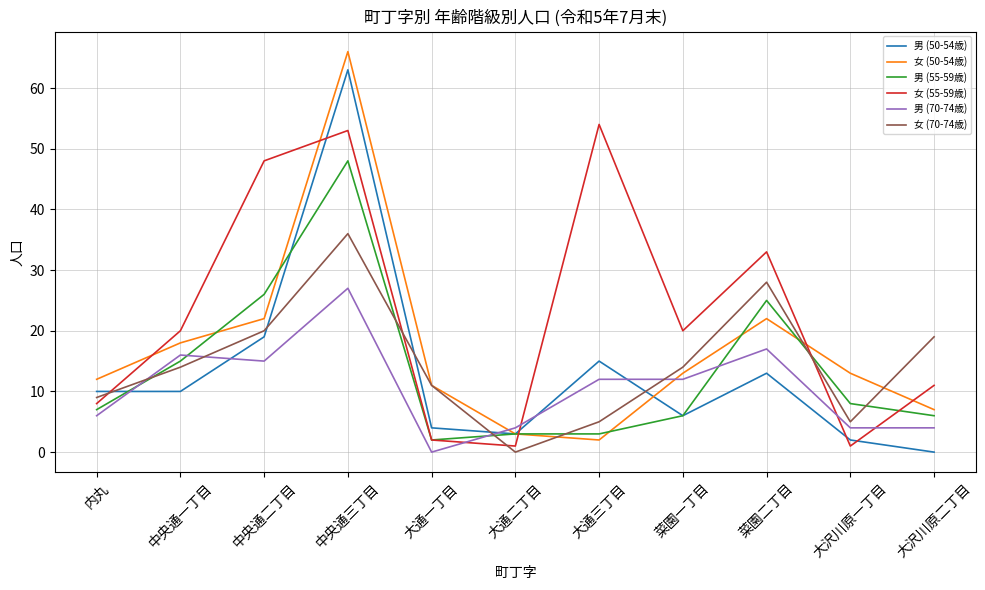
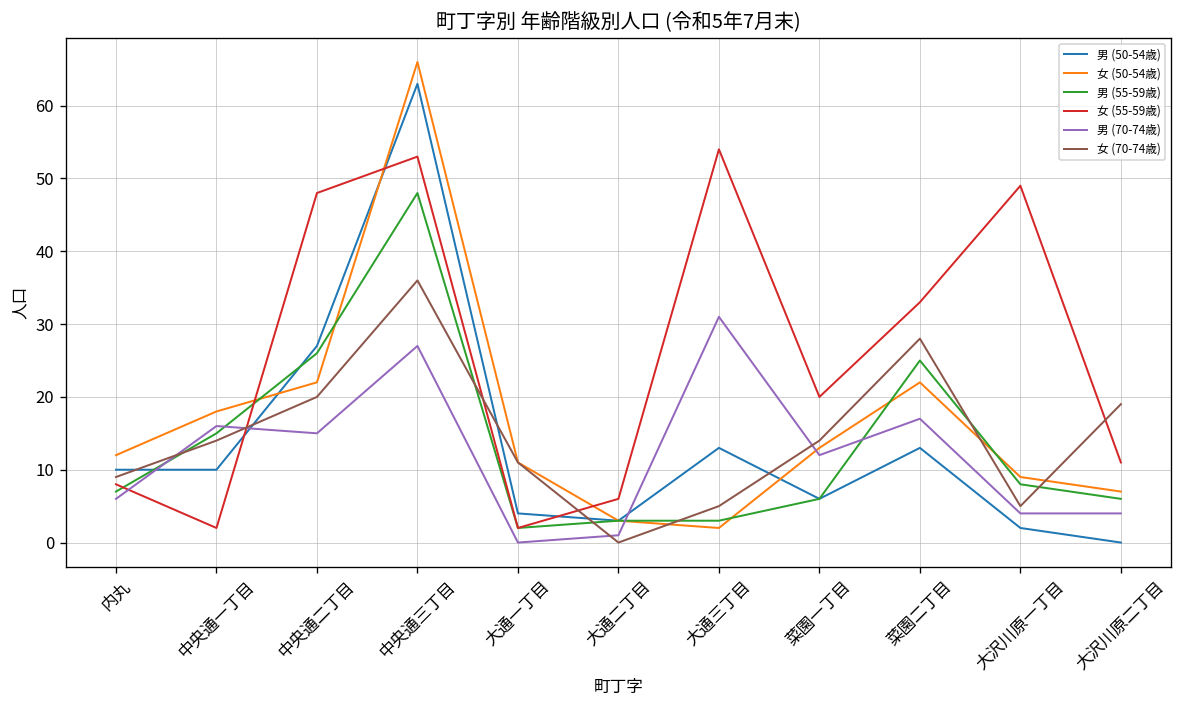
  {
    "男 (50-54歳)": {
      "内丸": 10,
      "中央通一丁目": 10,
-     "中央通二丁目": 19,
+     "中央通二丁目": 27,
      "中央通三丁目": 63,
      "大通一丁目": 4,
-     "大通三丁目": 15,
+     "大通三丁目": 13,
      "菜園二丁目": 13,
      "大沢川原一丁目": 2,
      "大沢川原二丁目": 0
    },
    "女 (50-54歳)": {
      "内丸": 12,
      "中央通一丁目": 18,
      "中央通二丁目": 22,
      "中央通三丁目": 66,
      "大通三丁目": 2,
      "菜園一丁目": 13,
      "菜園二丁目": 22,
-     "大沢川原一丁目": 13,
+     "大沢川原一丁目": 9,
      "大沢川原二丁目": 7
    },
    "男 (55-59歳)": {
      "内丸": 7,
      "中央通一丁目": 15,
      "中央通二丁目": 26,
      "中央通三丁目": 48,
      "大通三丁目": 3,
      "菜園二丁目": 25,
      "大沢川原一丁目": 8,
      "大沢川原二丁目": 6
    },
    "女 (55-59歳)": {
      "内丸": 8,
-     "中央通一丁目": 20,
+     "中央通一丁目": 2,
      "中央通二丁目": 48,
      "中央通三丁目": 53,
-     "大通二丁目": 1,
+     "大通二丁目": 6,
      "大通三丁目": 54,
      "菜園一丁目": 20,
      "菜園二丁目": 33,
-     "大沢川原一丁目": 1,
+     "大沢川原一丁目": 49,
      "大沢川原二丁目": 11
    },
    "男 (70-74歳)": {
      "内丸": 6,
      "中央通一丁目": 16,
      "中央通二丁目": 15,
      "中央通三丁目": 27,
      "大通一丁目": 0,
-     "大通二丁目": 4,
-     "大通三丁目": 12,
+     "大通二丁目": 1,
+     "大通三丁目": 31,
      "菜園一丁目": 12,
      "菜園二丁目": 17,
      "大沢川原一丁目": 4,
      "大沢川原二丁目": 4
    },
    "女 (70-74歳)": {
      "内丸": 9,
      "中央通一丁目": 14,
      "中央通二丁目": 20,
      "中央通三丁目": 36,
      "大通二丁目": 0,
      "大通三丁目": 5,
      "菜園一丁目": 14,
      "菜園二丁目": 28,
      "大沢川原一丁目": 5,
      "大沢川原二丁目": 19
    }
  }
